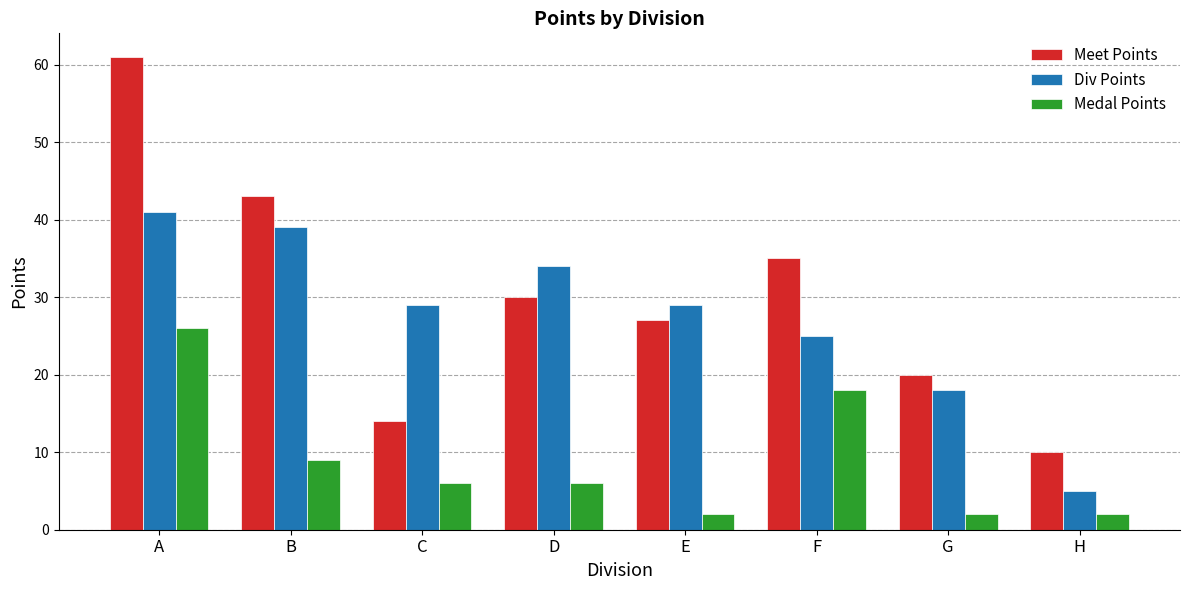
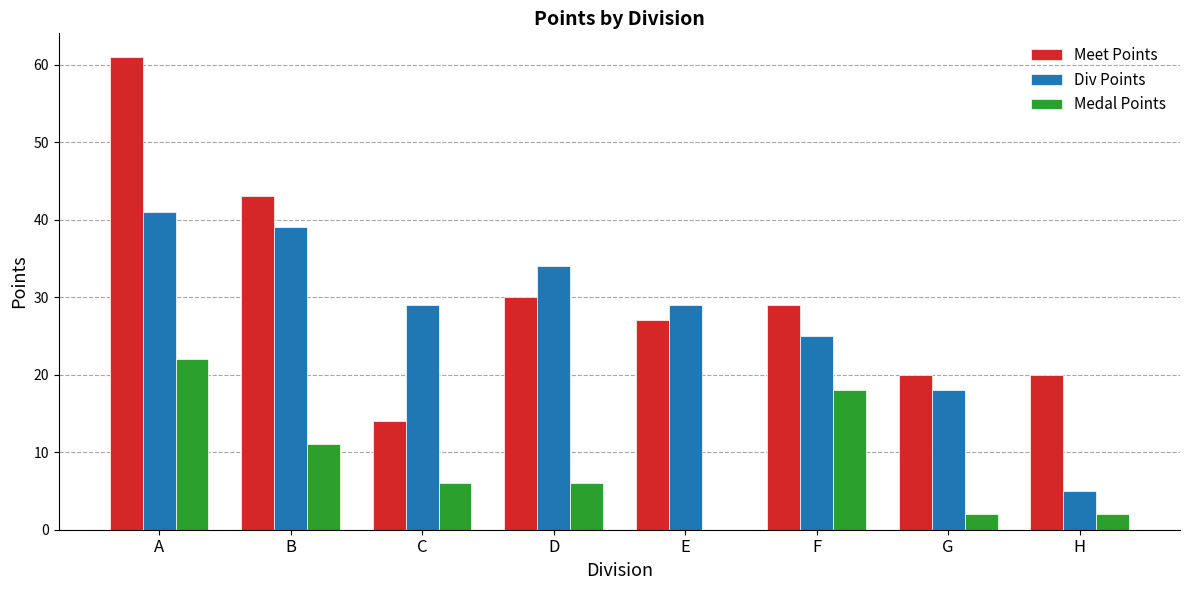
  {
    "Meet Points": {
      "A": 61,
      "B": 43,
      "C": 14,
      "D": 30,
      "E": 27,
-     "F": 35,
+     "F": 29,
      "G": 20,
-     "H": 10
+     "H": 20
    },
    "Div Points": {
      "A": 41,
      "B": 39,
      "C": 29,
      "D": 34,
      "E": 29,
      "F": 25,
      "G": 18,
      "H": 5
    },
    "Medal Points": {
-     "A": 26,
-     "B": 9,
+     "A": 22,
+     "B": 11,
      "C": 6,
      "D": 6,
-     "E": 2,
+     "E": 0,
      "F": 18,
      "G": 2,
      "H": 2
    }
  }
